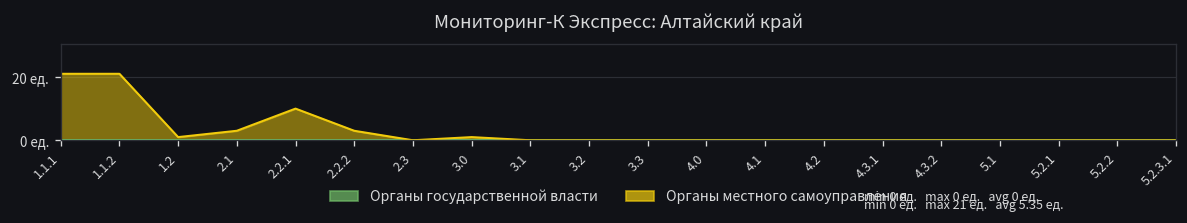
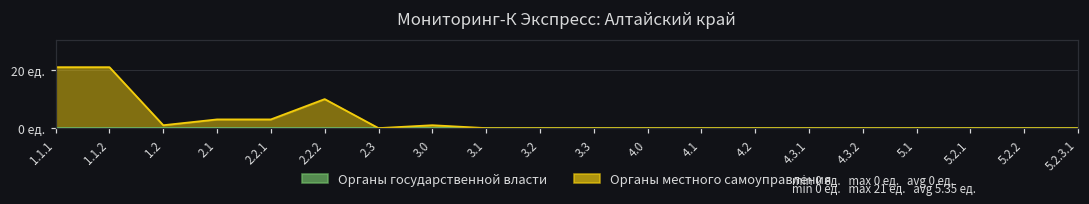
  {
    "Органы государственной власти": {
      "1.1.1": "0 ед.",
      "1.1.2": "0 ед.",
      "1.2": "0 ед.",
      "2.1": "0 ед.",
      "2.2.1": "0 ед.",
      "2.2.2": "0 ед.",
      "3.0": "0 ед."
    },
    "Органы местного самоуправления": {
      "1.1.1": "21 ед.",
      "1.1.2": "21 ед.",
      "1.2": "1 ед.",
      "2.1": "3 ед.",
-     "2.2.1": "10 ед.",
-     "2.2.2": "3 ед.",
+     "2.2.1": "3 ед.",
+     "2.2.2": "10 ед.",
      "3.0": "1 ед."
    }
  }
